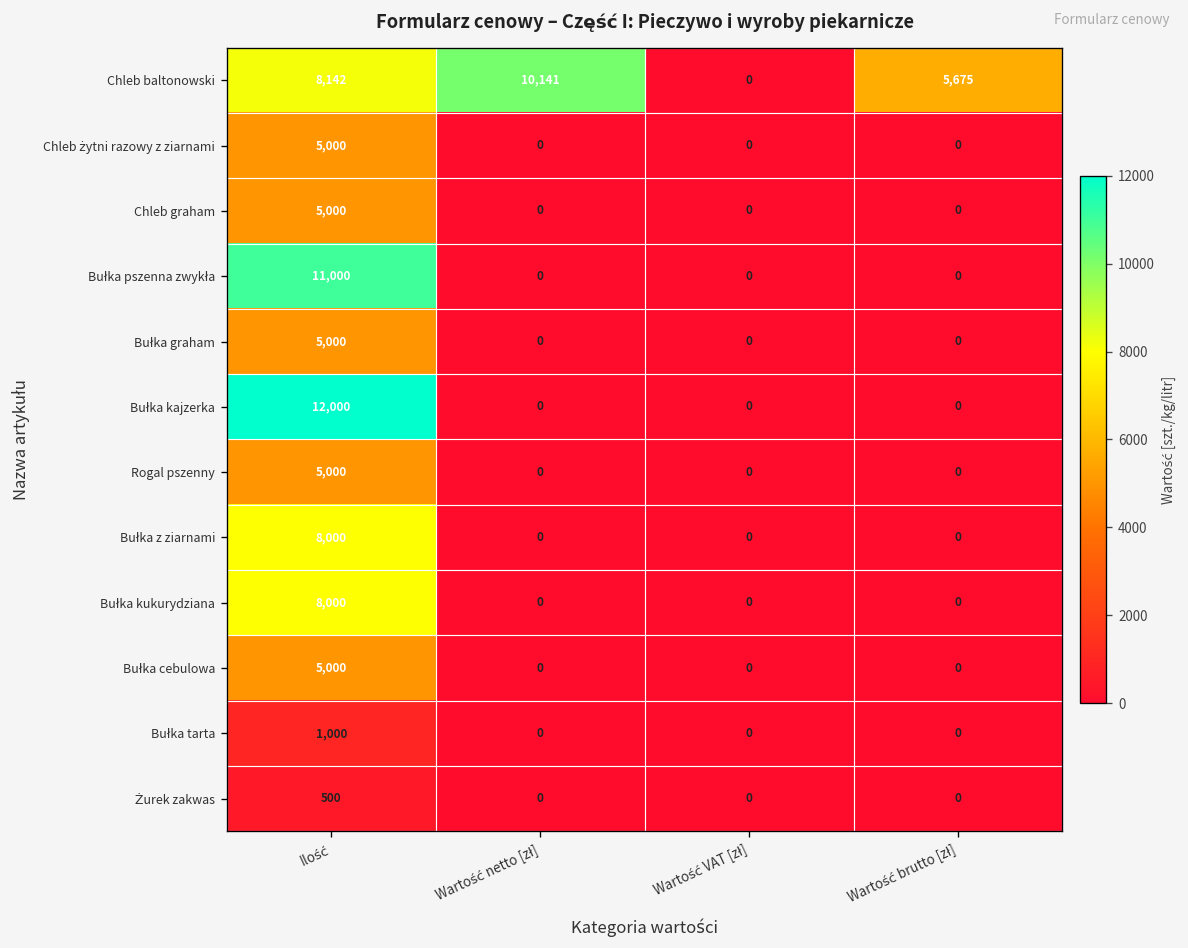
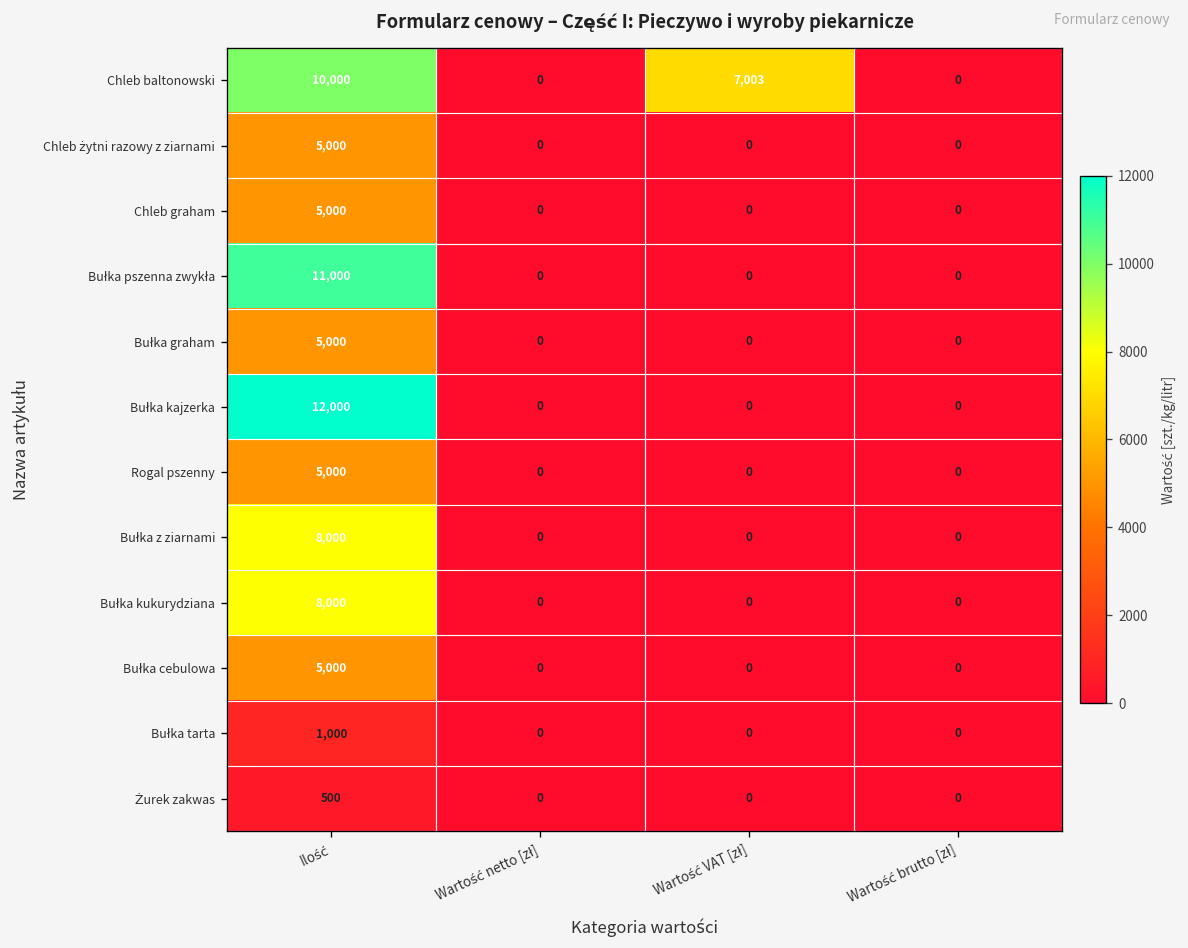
  {
    "Chleb baltonowski": {
-     "Ilość": "8,142",
-     "Wartość netto [zł]": "10,141",
-     "Wartość VAT [zł]": "0",
-     "Wartość brutto [zł]": "5,675"
+     "Ilość": "10,000",
+     "Wartość netto [zł]": "0",
+     "Wartość VAT [zł]": "7,003",
+     "Wartość brutto [zł]": "0"
    },
    "Chleb żytni razowy z ziarnami": {
      "Ilość": "5,000",
      "Wartość netto [zł]": "0",
      "Wartość VAT [zł]": "0",
      "Wartość brutto [zł]": "0"
    },
    "Chleb graham": {
      "Ilość": "5,000",
      "Wartość netto [zł]": "0",
      "Wartość VAT [zł]": "0",
      "Wartość brutto [zł]": "0"
    },
    "Bułka pszenna zwykła": {
      "Ilość": "11,000",
      "Wartość netto [zł]": "0",
      "Wartość VAT [zł]": "0",
      "Wartość brutto [zł]": "0"
    },
    "Bułka graham": {
      "Ilość": "5,000",
      "Wartość netto [zł]": "0",
      "Wartość VAT [zł]": "0",
      "Wartość brutto [zł]": "0"
    },
    "Bułka kajzerka": {
      "Ilość": "12,000",
      "Wartość netto [zł]": "0",
      "Wartość VAT [zł]": "0",
      "Wartość brutto [zł]": "0"
    },
    "Rogal pszenny": {
      "Ilość": "5,000",
      "Wartość netto [zł]": "0",
      "Wartość VAT [zł]": "0",
      "Wartość brutto [zł]": "0"
    },
    "Bułka z ziarnami": {
      "Ilość": "8,000",
      "Wartość netto [zł]": "0",
      "Wartość VAT [zł]": "0",
      "Wartość brutto [zł]": "0"
    },
    "Bułka kukurydziana": {
      "Ilość": "8,000",
      "Wartość netto [zł]": "0",
      "Wartość VAT [zł]": "0",
      "Wartość brutto [zł]": "0"
    },
    "Bułka cebulowa": {
      "Ilość": "5,000",
      "Wartość netto [zł]": "0",
      "Wartość VAT [zł]": "0",
      "Wartość brutto [zł]": "0"
    },
    "Bułka tarta": {
      "Ilość": "1,000",
      "Wartość netto [zł]": "0",
      "Wartość VAT [zł]": "0",
      "Wartość brutto [zł]": "0"
    },
    "Żurek zakwas": {
      "Ilość": "500",
      "Wartość netto [zł]": "0",
      "Wartość VAT [zł]": "0",
      "Wartość brutto [zł]": "0"
    }
  }
